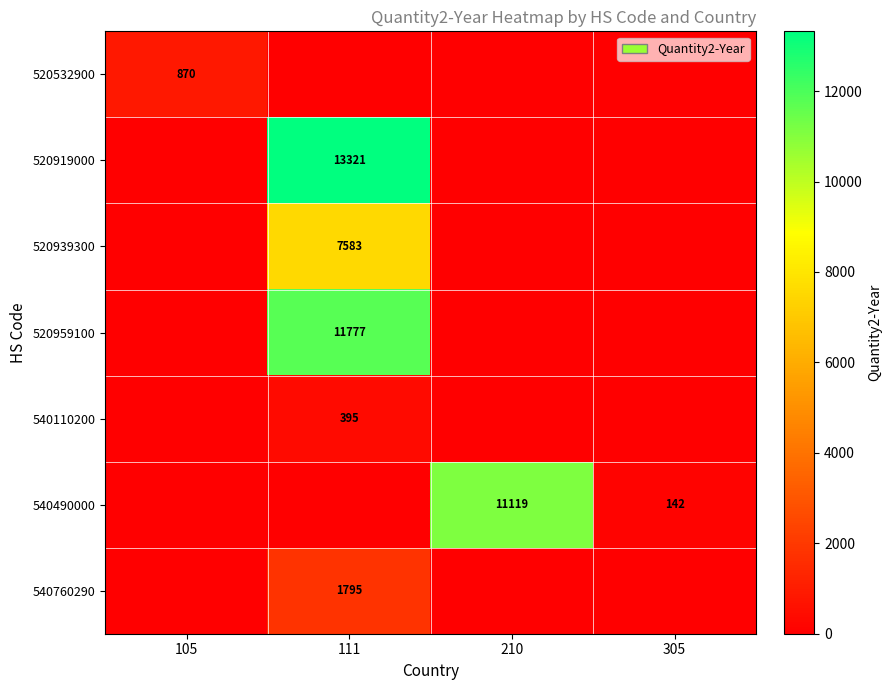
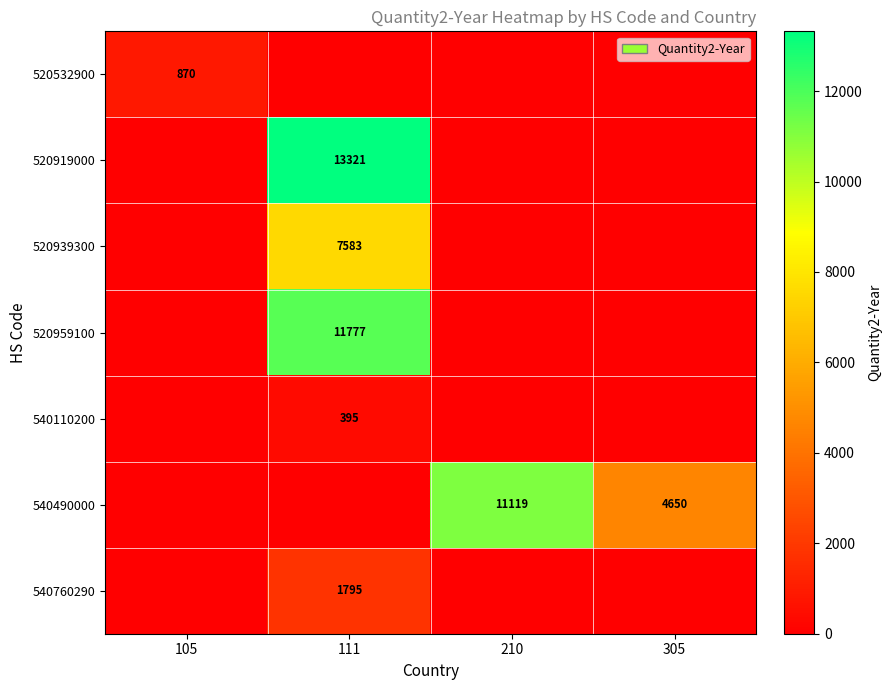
  {
    "520532900": {
      "105": 870
    },
    "520919000": {
      "111": 13321
    },
    "520939300": {
      "111": 7583
    },
    "520959100": {
      "111": 11777
    },
    "540110200": {
      "111": 395
    },
    "540490000": {
      "210": 11119,
-     "305": 142
+     "305": 4650
    },
    "540760290": {
      "111": 1795
    }
  }
